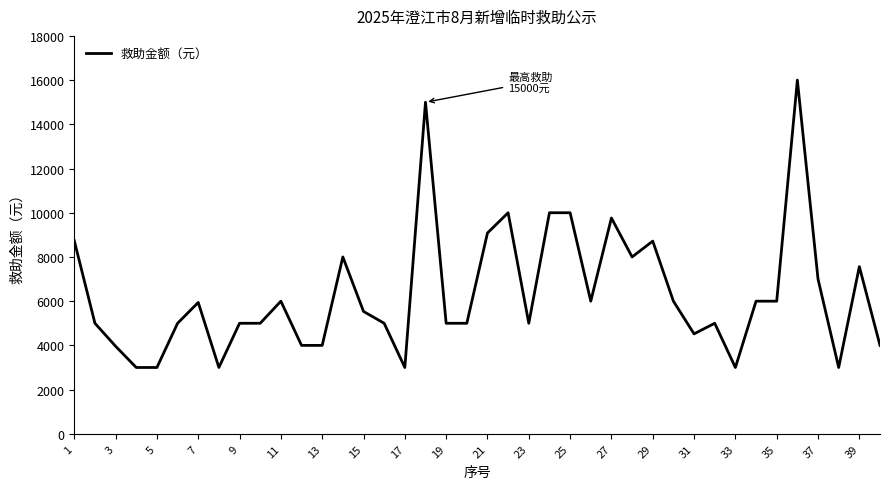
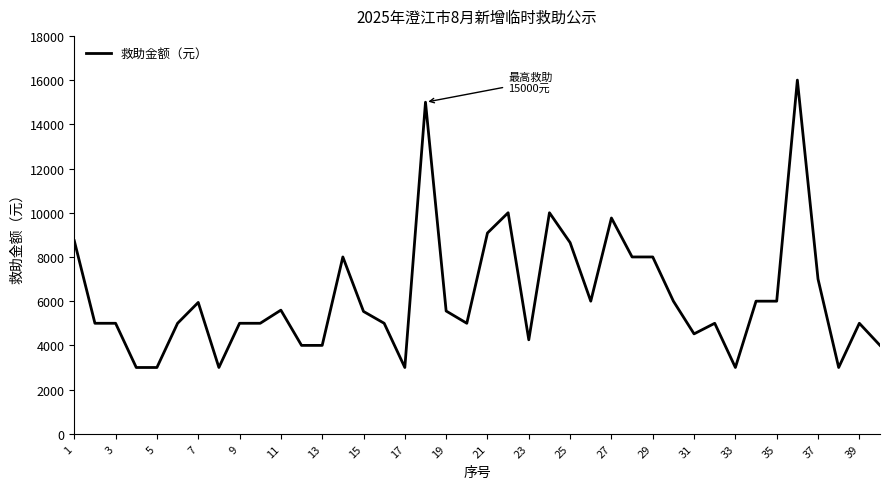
  {
    "1": 8700,
-   "3": 4000,
+   "3": 5000,
    "5": 3000,
    "7": 5900,
    "9": 5000,
-   "11": 6000,
+   "11": 5600,
    "13": 4000,
    "15": 5500,
    "17": 3000,
-   "19": 5000,
+   "19": 5600,
    "21": 9100,
-   "23": 5000,
-   "25": 10000,
+   "23": 4300,
+   "25": 8600,
    "27": 9800,
-   "29": 8700,
+   "29": 8000,
    "31": 4500,
    "33": 3000,
    "35": 6000,
    "37": 7000,
-   "39": 7600
+   "39": 5000
  }
